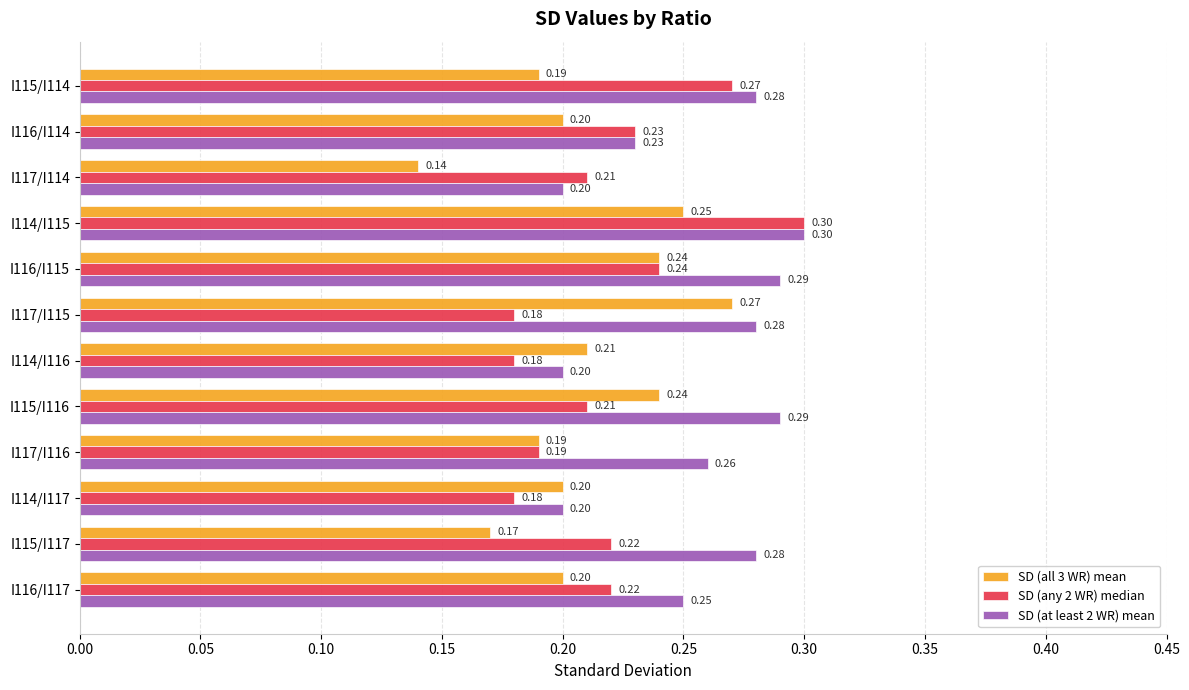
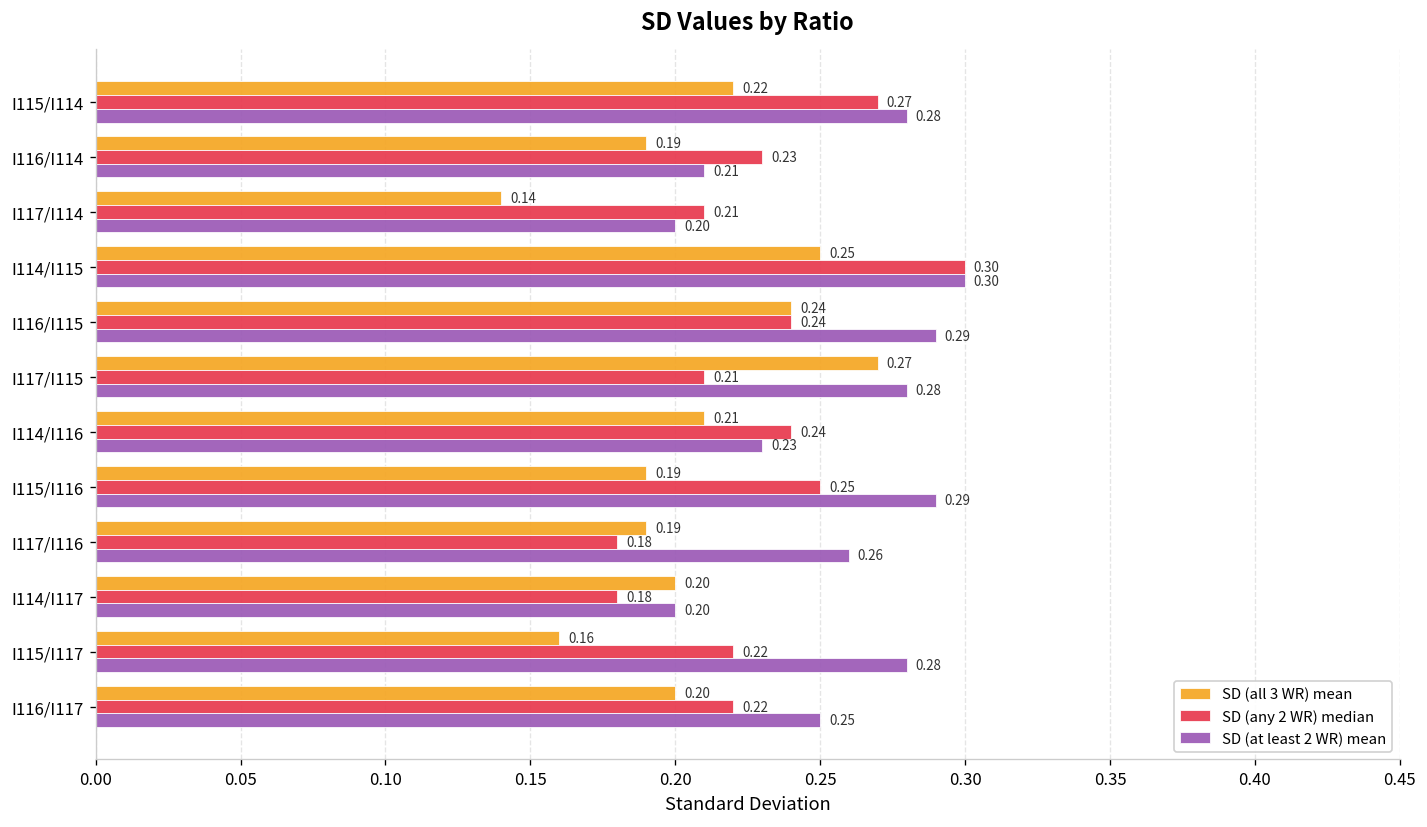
  {
    "SD (all 3 WR) mean": {
-     "I115/I114": 0.19,
-     "I116/I114": 0.20,
+     "I115/I114": 0.22,
+     "I116/I114": 0.19,
      "I117/I114": 0.14,
      "I114/I115": 0.25,
      "I116/I115": 0.24,
      "I117/I115": 0.27,
      "I114/I116": 0.21,
-     "I115/I116": 0.24,
+     "I115/I116": 0.19,
      "I117/I116": 0.19,
      "I114/I117": 0.20,
-     "I115/I117": 0.17,
+     "I115/I117": 0.16,
      "I116/I117": 0.20
    },
    "SD (any 2 WR) median": {
      "I115/I114": 0.27,
      "I116/I114": 0.23,
      "I117/I114": 0.21,
      "I114/I115": 0.30,
      "I116/I115": 0.24,
-     "I117/I115": 0.18,
-     "I114/I116": 0.18,
-     "I115/I116": 0.21,
-     "I117/I116": 0.19,
+     "I117/I115": 0.21,
+     "I114/I116": 0.24,
+     "I115/I116": 0.25,
+     "I117/I116": 0.18,
      "I114/I117": 0.18,
      "I115/I117": 0.22,
      "I116/I117": 0.22
    },
    "SD (at least 2 WR) mean": {
      "I115/I114": 0.28,
-     "I116/I114": 0.23,
+     "I116/I114": 0.21,
      "I117/I114": 0.20,
      "I114/I115": 0.30,
      "I116/I115": 0.29,
      "I117/I115": 0.28,
-     "I114/I116": 0.20,
+     "I114/I116": 0.23,
      "I115/I116": 0.29,
      "I117/I116": 0.26,
      "I114/I117": 0.20,
      "I115/I117": 0.28,
      "I116/I117": 0.25
    }
  }
